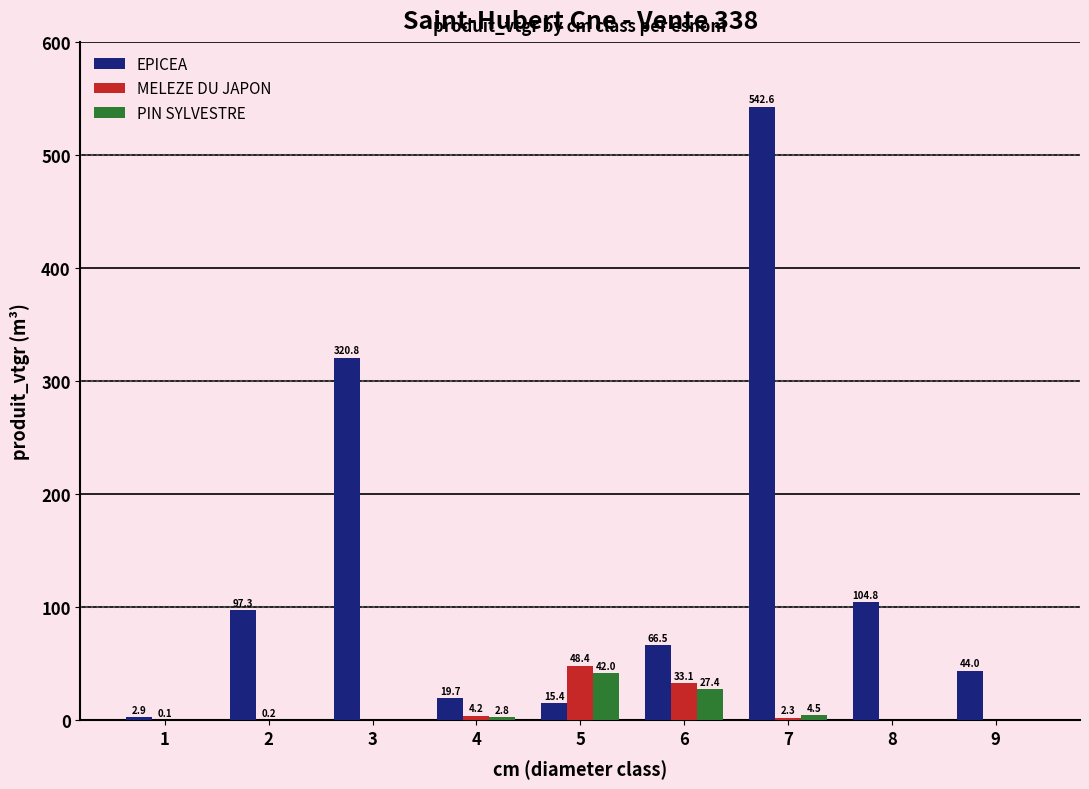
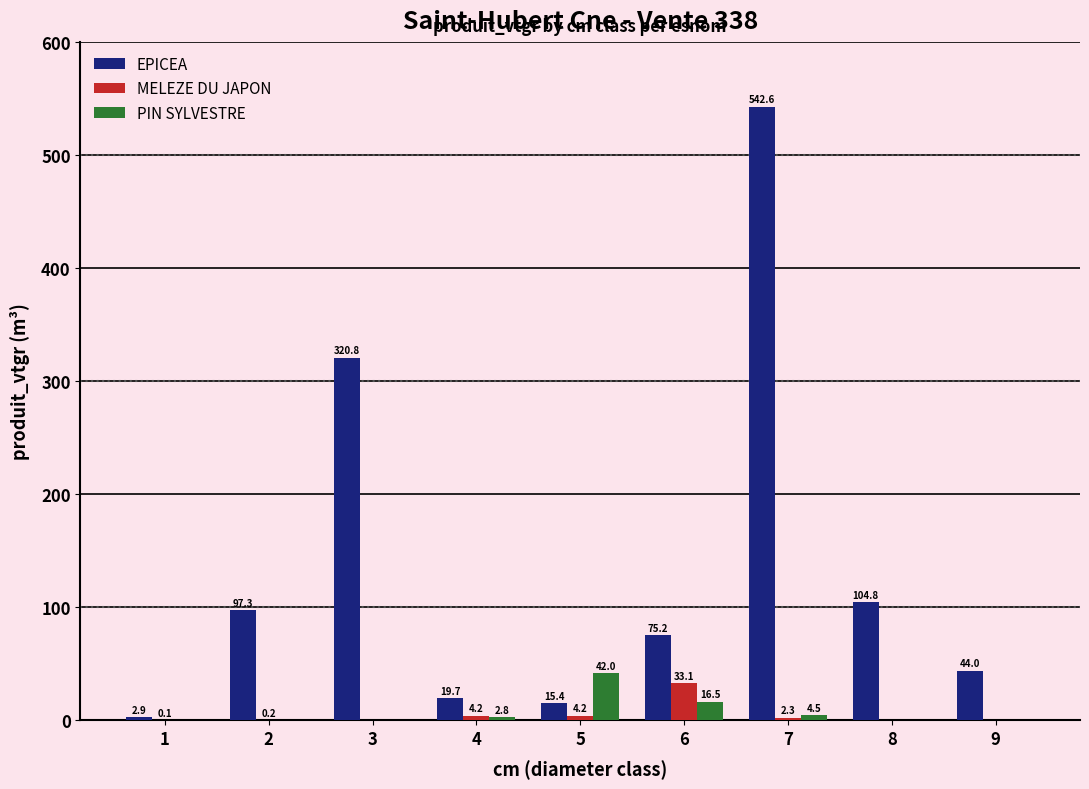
  {
    "EPICEA": {
      "1": 2.9,
      "2": 97.3,
      "3": 320.8,
      "4": 19.7,
      "5": 15.4,
-     "6": 66.5,
+     "6": 75.2,
      "7": 542.6,
      "8": 104.8,
      "9": 44.0
    },
    "MELEZE DU JAPON": {
      "1": 0.1,
      "2": 0.2,
      "4": 4.2,
-     "5": 48.4,
+     "5": 4.2,
      "6": 33.1,
      "7": 2.3
    },
    "PIN SYLVESTRE": {
      "4": 2.8,
      "5": 42.0,
-     "6": 27.4,
+     "6": 16.5,
      "7": 4.5
    }
  }
